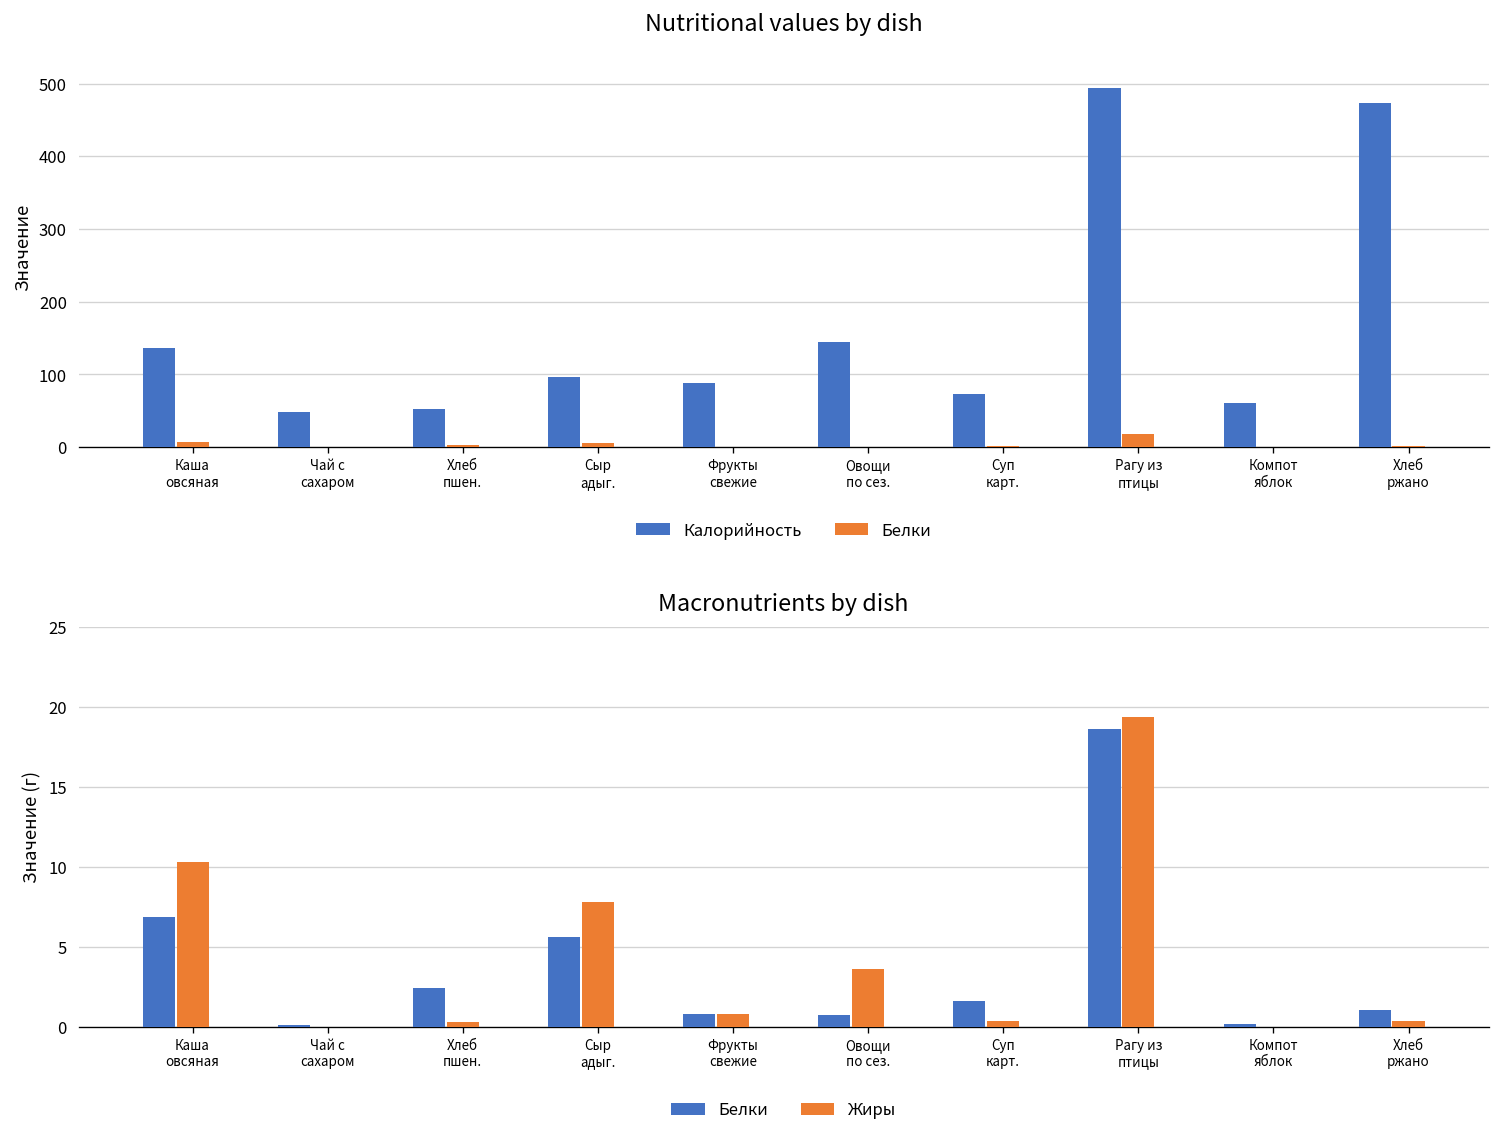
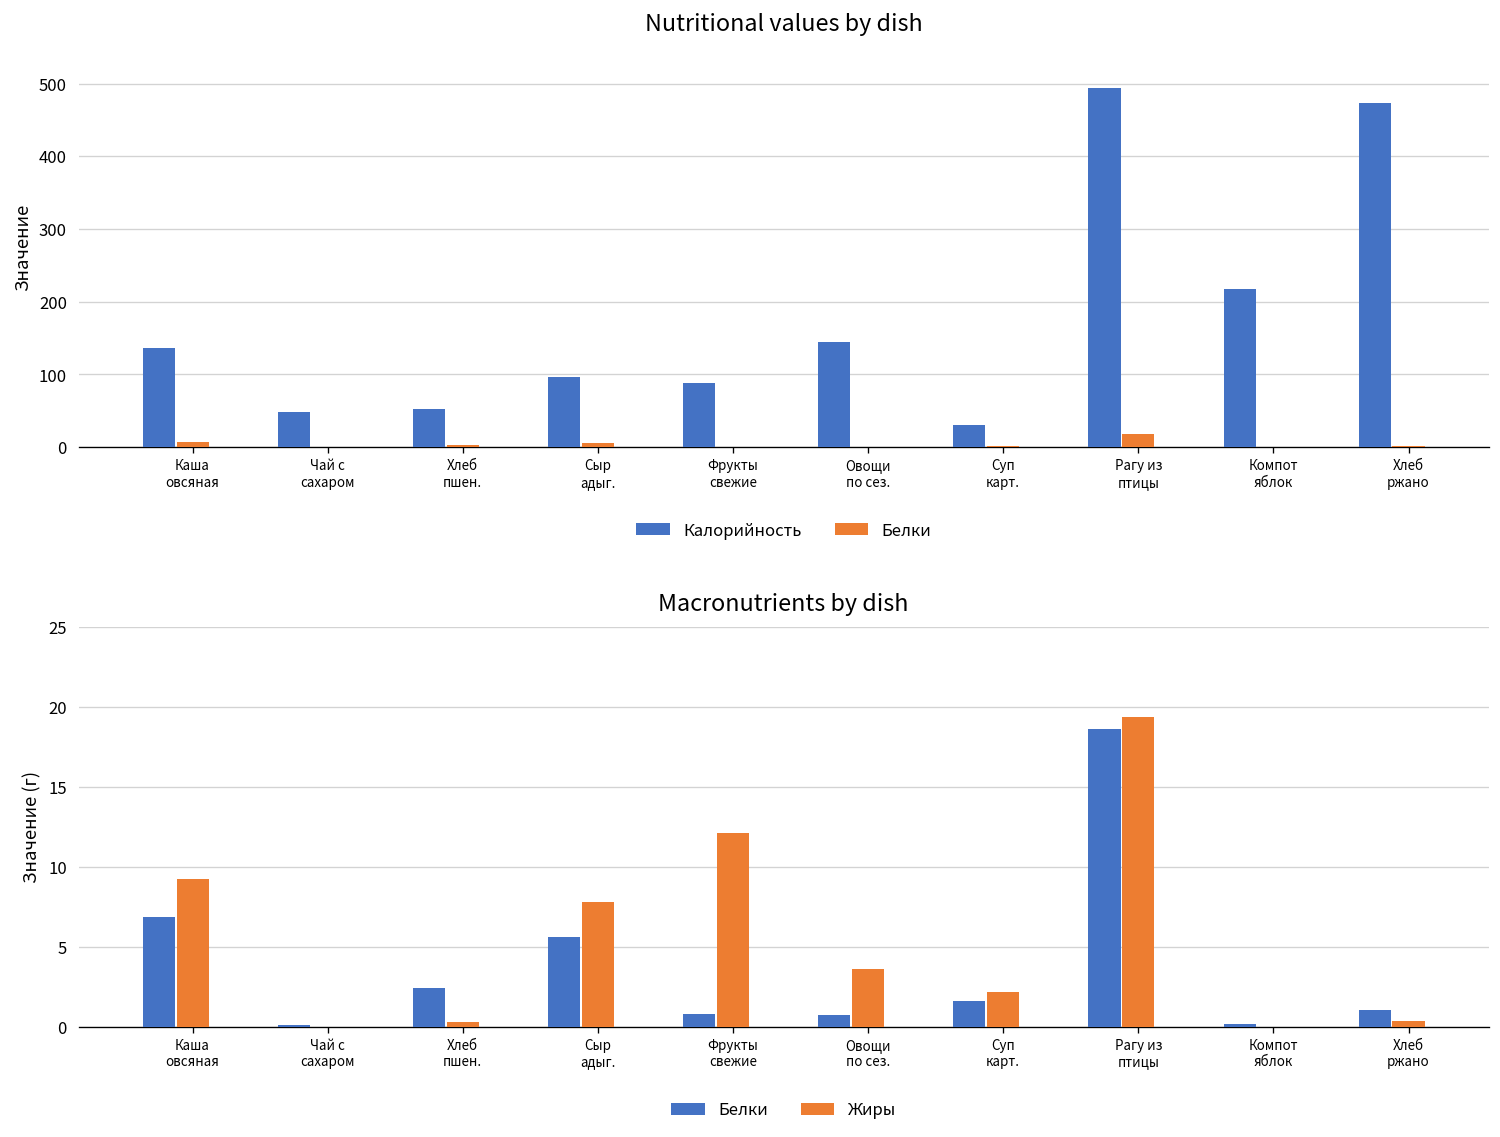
  {
    "Nutritional values by dish": {
      "Калорийность": {
        "Каша овсяная": 140,
        "Чай с сахаром": 50,
        "Хлеб пшен.": 50,
        "Сыр адыг.": 100,
        "Фрукты свежие": 90,
        "Овощи по сез.": 140,
-       "Суп карт.": 70,
+       "Суп карт.": 30,
        "Рагу из птицы": 490,
-       "Компот яблок": 60,
+       "Компот яблок": 220,
        "Хлеб ржано": 470
      }
    },
    "Macronutrients by dish": {
      "Белки": {
        "Каша овсяная": 6.8,
        "Хлеб пшен.": 2.4,
        "Сыр адыг.": 5.6,
        "Фрукты свежие": 0.8,
        "Овощи по сез.": 0.7,
        "Суп карт.": 1.6,
        "Рагу из птицы": 18.6,
        "Хлеб ржано": 1.1
      },
      "Жиры": {
-       "Каша овсяная": 10.3,
+       "Каша овсяная": 9.2,
        "Чай с сахаром": 0.0,
        "Хлеб пшен.": 0.3,
        "Сыр адыг.": 7.8,
-       "Фрукты свежие": 0.8,
+       "Фрукты свежие": 12.1,
        "Овощи по сез.": 3.6,
-       "Суп карт.": 0.4,
+       "Суп карт.": 2.2,
        "Рагу из птицы": 19.3,
        "Компот яблок": 0.0,
        "Хлеб ржано": 0.4
      }
    }
  }
